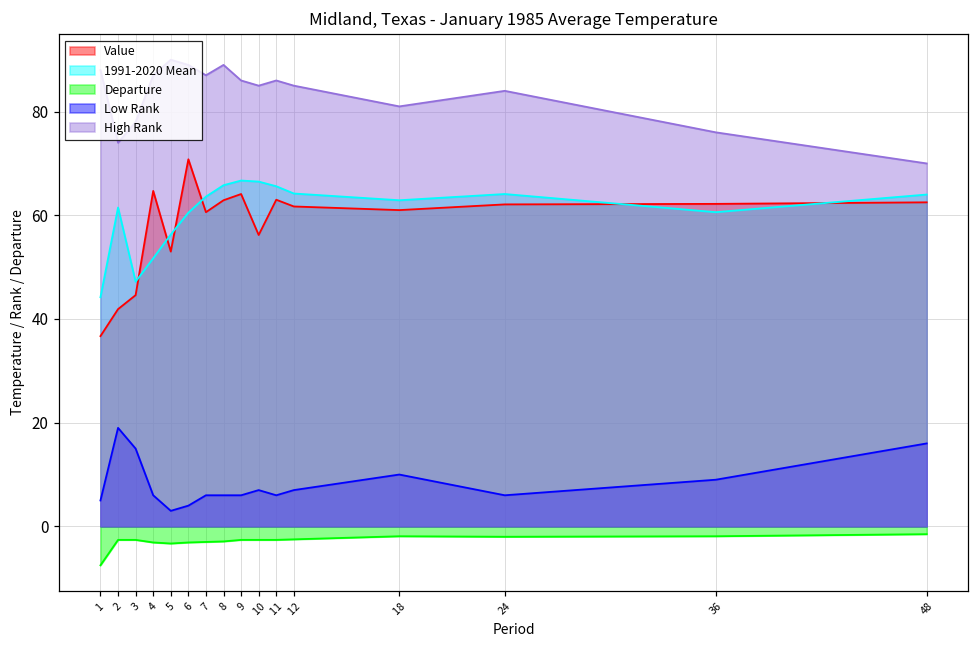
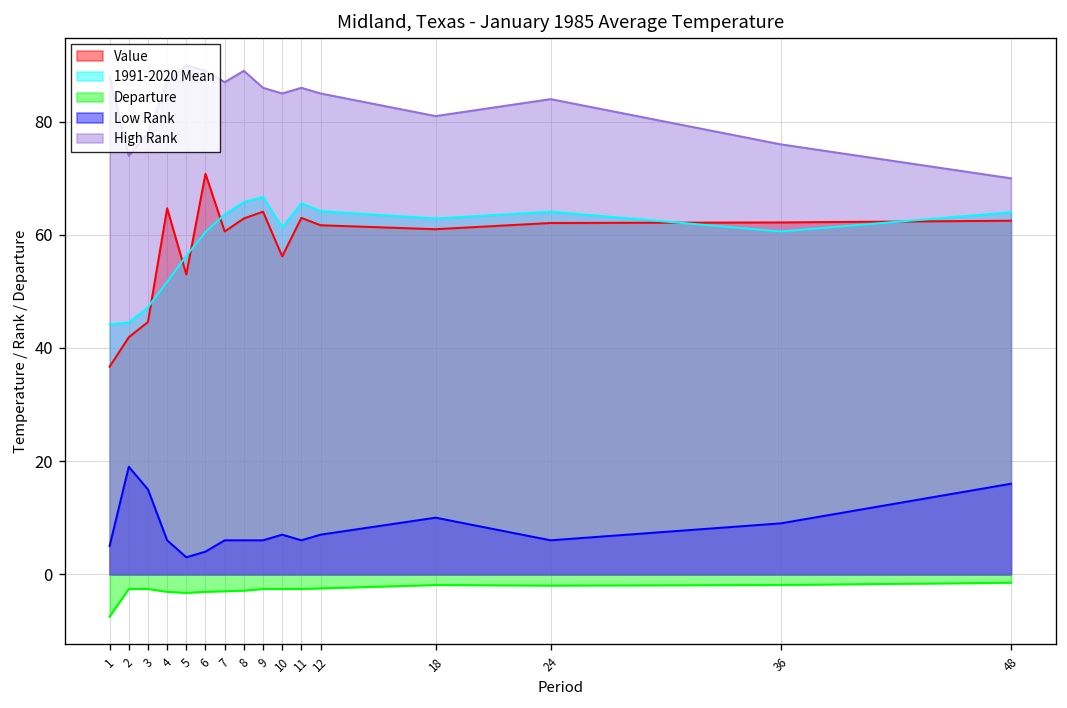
  {
    "Value": {
      "1": 37,
      "2": 42,
      "3": 45,
      "4": 65,
      "5": 53,
      "6": 71,
      "7": 61,
      "8": 63,
      "9": 64,
      "10": 56,
      "11": 63,
      "12": 62,
      "18": 61,
      "24": 62,
      "36": 62,
      "48": 63
    },
    "1991-2020 Mean": {
      "1": 44,
-     "2": 62,
+     "2": 45,
      "3": 47,
      "4": 52,
      "5": 56,
      "6": 61,
      "7": 64,
      "8": 66,
      "9": 67,
-     "10": 67,
+     "10": 61,
      "11": 66,
      "12": 64,
      "18": 63,
      "24": 64,
      "36": 61,
      "48": 64
    },
    "Low Rank": {
      "1": 5,
      "2": 19,
      "3": 15,
      "4": 6,
      "5": 3,
      "6": 4,
      "7": 6,
      "8": 6,
      "9": 6,
      "10": 7,
      "11": 6,
      "12": 7,
      "18": 10,
      "24": 6,
      "36": 9,
      "48": 16
    },
    "High Rank": {
      "2": 74,
      "7": 87,
      "8": 89,
      "9": 86,
      "10": 85,
      "11": 86,
      "12": 85,
      "18": 81,
      "24": 84,
      "36": 76,
      "48": 70
    }
  }
